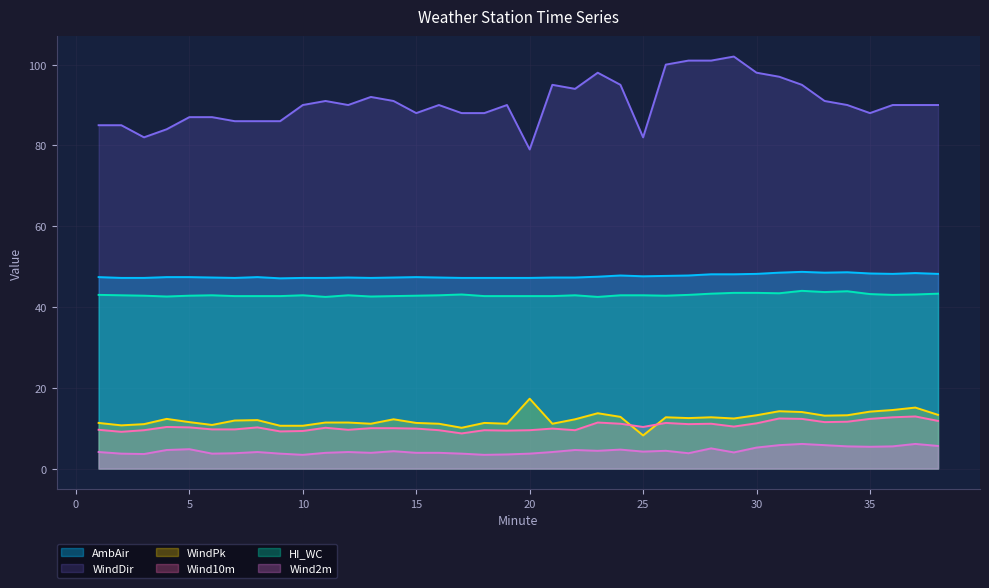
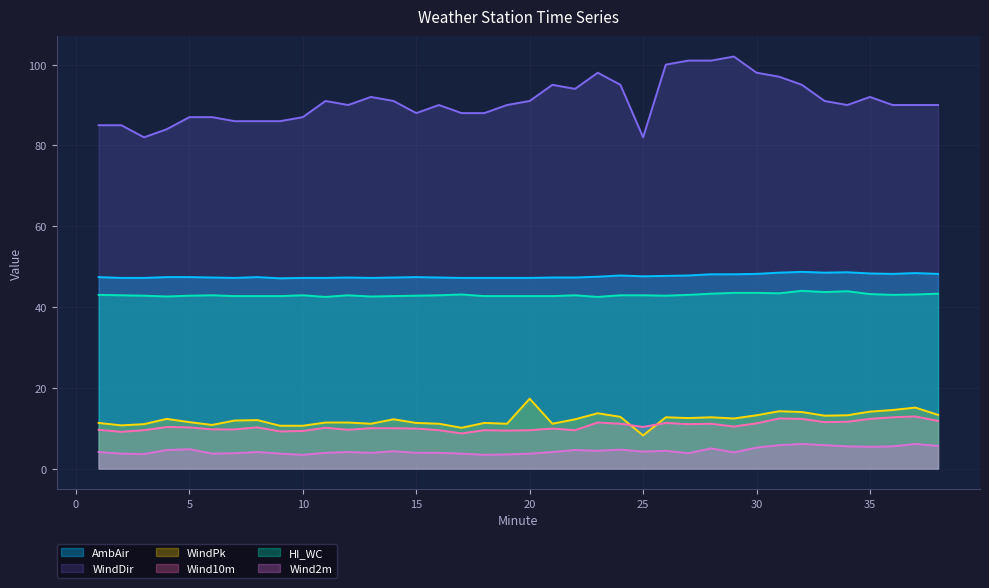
  {
    "WindDir": {
      "5": 87,
-     "10": 90,
+     "10": 87,
      "15": 88,
-     "20": 79,
+     "20": 91,
      "25": 82,
      "30": 98,
-     "35": 88
+     "35": 92
    },
    "WindPk": {
      "5": 12,
      "10": 11,
      "15": 11,
      "20": 17,
      "25": 8,
      "30": 13,
      "35": 14
    }
  }
